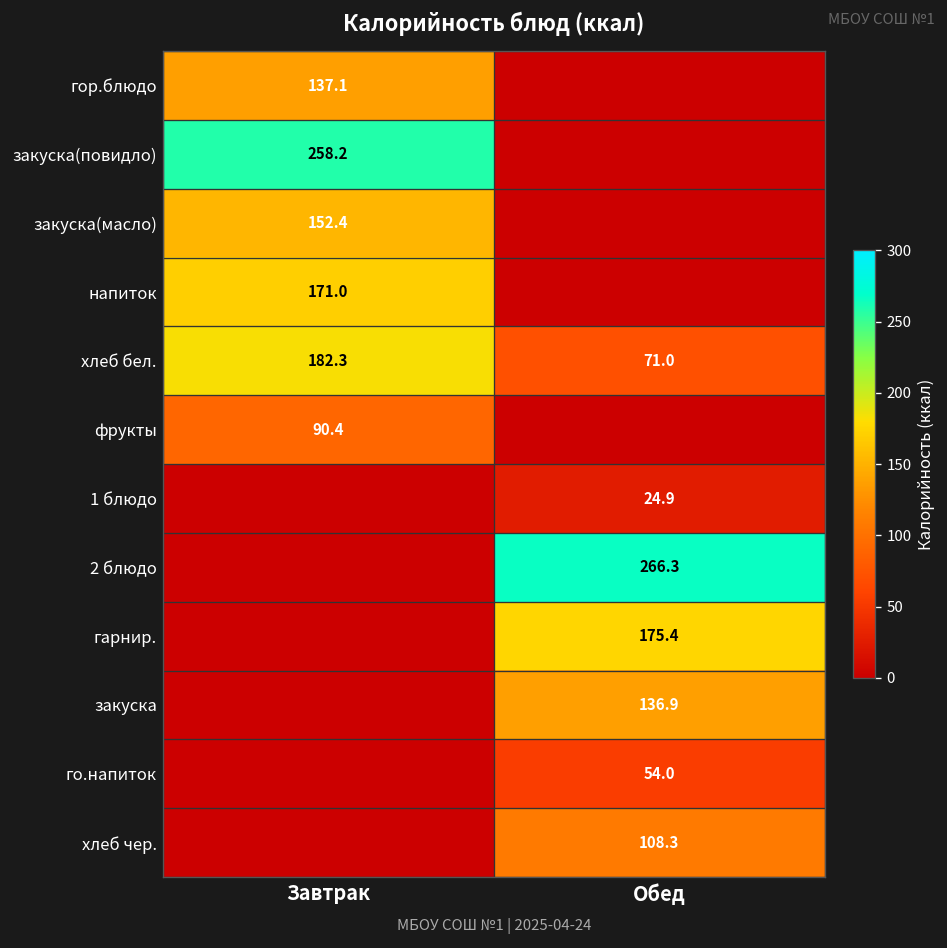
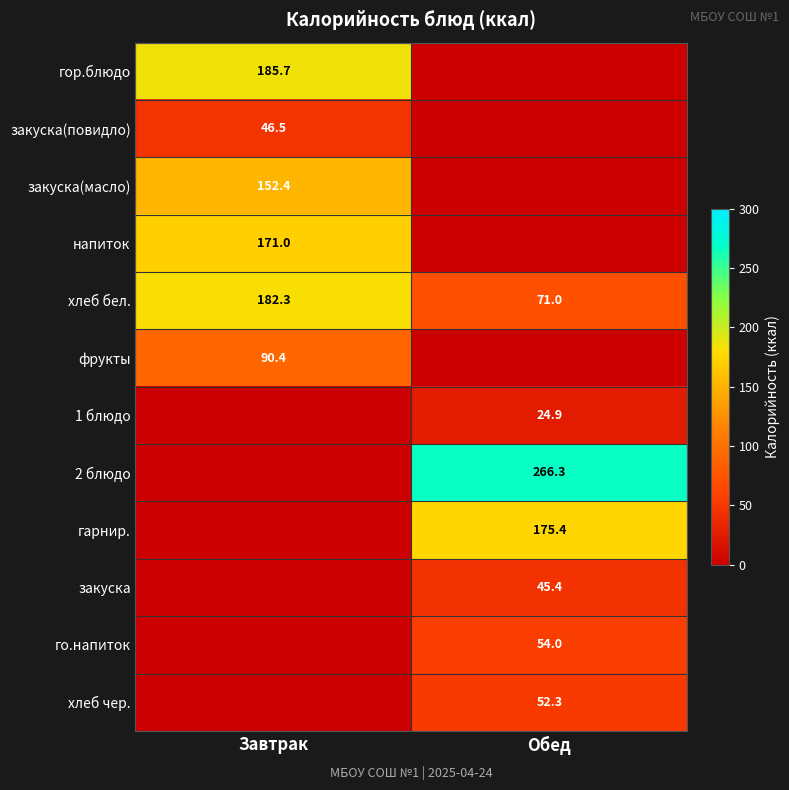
  {
    "гор.блюдо": {
-     "Завтрак": 137.1
+     "Завтрак": 185.7
    },
    "закуска(повидло)": {
-     "Завтрак": 258.2
+     "Завтрак": 46.5
    },
    "закуска(масло)": {
      "Завтрак": 152.4
    },
    "напиток": {
      "Завтрак": 171.0
    },
    "хлеб бел.": {
      "Завтрак": 182.3,
      "Обед": 71.0
    },
    "фрукты": {
      "Завтрак": 90.4
    },
    "1 блюдо": {
      "Обед": 24.9
    },
    "2 блюдо": {
      "Обед": 266.3
    },
    "гарнир.": {
      "Обед": 175.4
    },
    "закуска": {
-     "Обед": 136.9
+     "Обед": 45.4
    },
    "го.напиток": {
      "Обед": 54.0
    },
    "хлеб чер.": {
-     "Обед": 108.3
+     "Обед": 52.3
    }
  }
